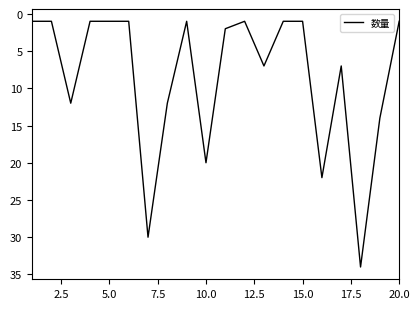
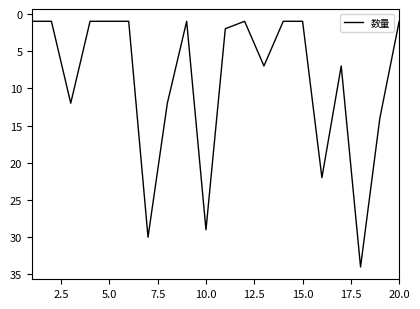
  {
    "5.0": 1,
-   "10.0": 20,
+   "10.0": 29,
    "15.0": 1,
    "20.0": 1
  }
